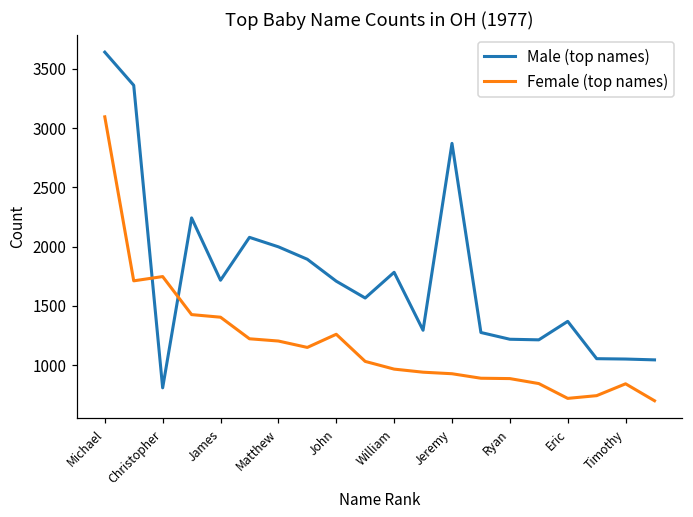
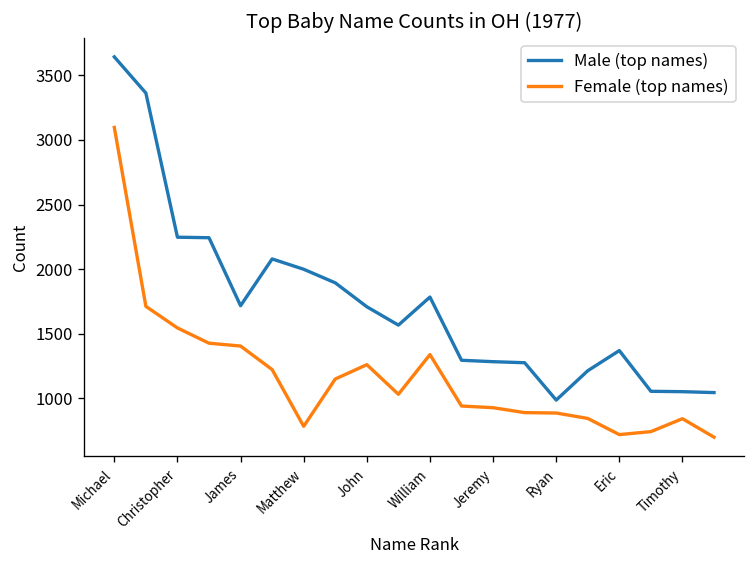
  {
    "Male (top names)": {
      "Michael": 3640,
-     "Christopher": 810,
+     "Christopher": 2250,
      "James": 1720,
      "Matthew": 2000,
      "John": 1710,
      "William": 1780,
-     "Jeremy": 2870,
-     "Ryan": 1220,
+     "Jeremy": 1280,
+     "Ryan": 990,
      "Eric": 1370,
      "Timothy": 1050
    },
    "Female (top names)": {
      "Michael": 3100,
-     "Christopher": 1750,
+     "Christopher": 1550,
      "James": 1410,
-     "Matthew": 1200,
+     "Matthew": 780,
      "John": 1260,
-     "William": 970,
+     "William": 1340,
      "Jeremy": 930,
      "Ryan": 890,
      "Eric": 720,
      "Timothy": 840
    }
  }
